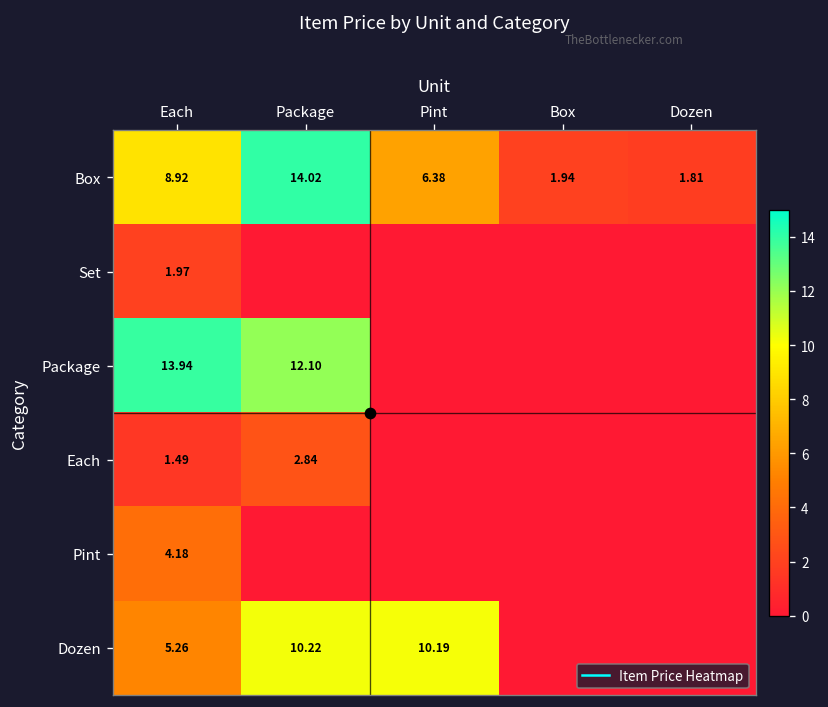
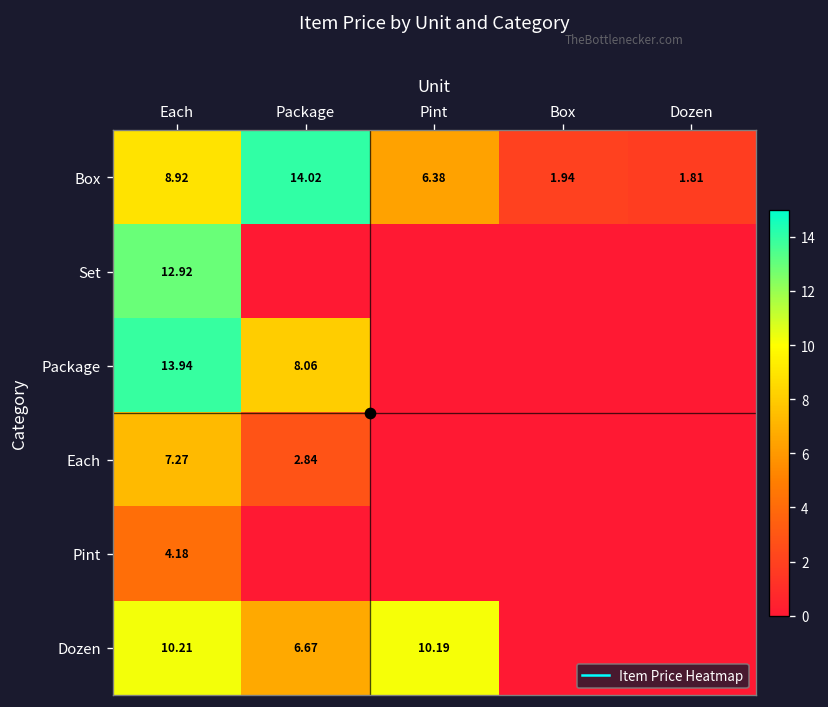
  {
    "Box": {
      "Each": 8.92,
      "Package": 14.02,
      "Pint": 6.38,
      "Box": 1.94,
      "Dozen": 1.81
    },
    "Set": {
-     "Each": 1.97
+     "Each": 12.92
    },
    "Package": {
      "Each": 13.94,
-     "Package": 12.10
+     "Package": 8.06
    },
    "Each": {
-     "Each": 1.49,
+     "Each": 7.27,
      "Package": 2.84
    },
    "Pint": {
      "Each": 4.18
    },
    "Dozen": {
-     "Each": 5.26,
-     "Package": 10.22,
+     "Each": 10.21,
+     "Package": 6.67,
      "Pint": 10.19
    }
  }
